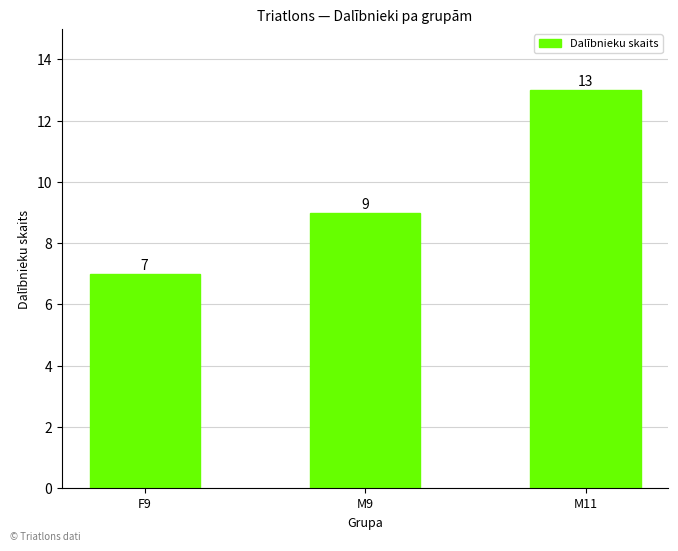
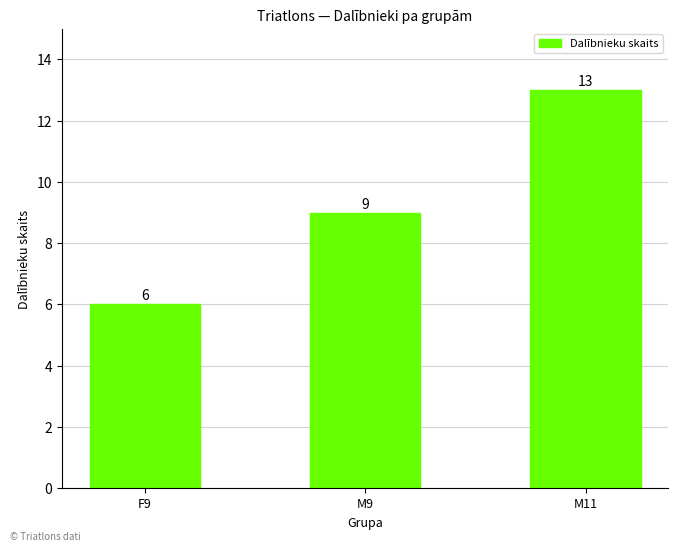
  {
-   "F9": 7,
+   "F9": 6,
    "M9": 9,
    "M11": 13
  }
